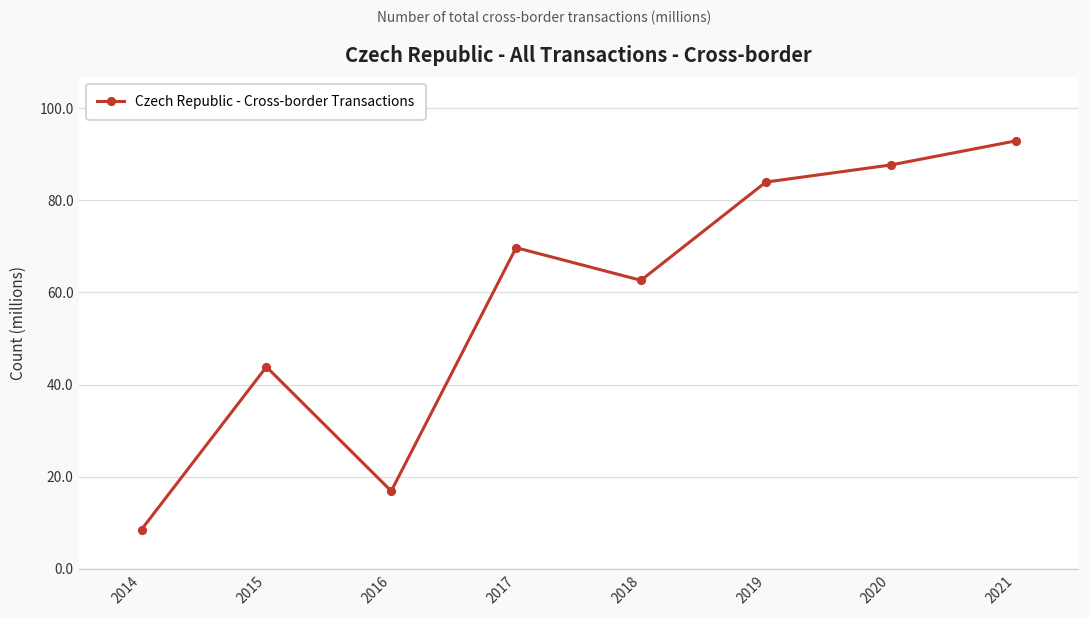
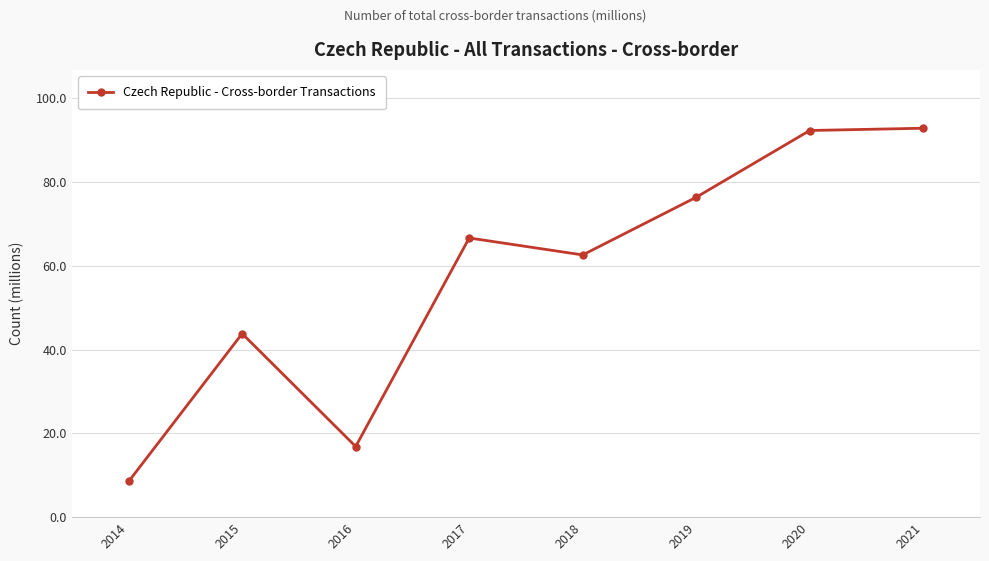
  {
    "2014": 9,
    "2015": 44,
    "2016": 17,
-   "2017": 70,
+   "2017": 67,
    "2018": 63,
-   "2019": 84,
-   "2020": 88,
+   "2019": 76,
+   "2020": 92,
    "2021": 93
  }
